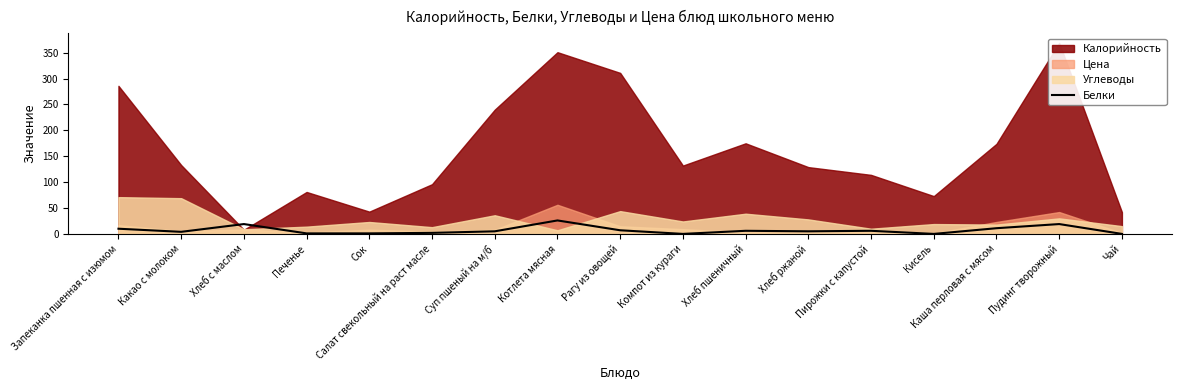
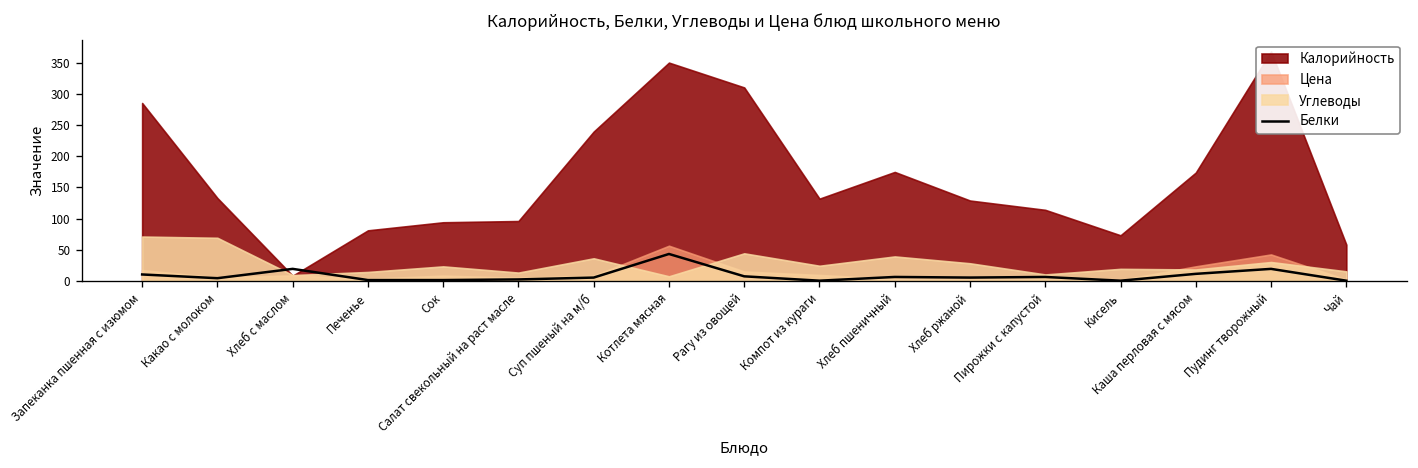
  {
    "Белки": {
      "Запеканка пшенная с изюмом": 10,
      "Хлеб с маслом": 20,
      "Сок": 0,
-     "Котлета мясная": 30,
+     "Котлета мясная": 40,
      "Рагу из овощей": 10,
      "Компот из кураги": 0,
      "Каша перловая с мясом": 10,
      "Пудинг творожный": 20
    },
    "Калорийность": {
      "Запеканка пшенная с изюмом": 290,
      "Какао с молоком": 130,
      "Печенье": 80,
-     "Сок": 40,
+     "Сок": 90,
      "Салат свекольный на раст масле": 100,
      "Суп пшеный на м/б": 240,
      "Котлета мясная": 350,
      "Рагу из овощей": 310,
      "Компот из кураги": 130,
      "Хлеб пшеничный": 180,
      "Хлеб ржаной": 130,
      "Пирожки с капустой": 110,
      "Кисель": 70,
      "Каша перловая с мясом": 170,
-     "Чай": 40
+     "Чай": 60
    },
    "Цена": {
      "Запеканка пшенная с изюмом": 20,
      "Сок": 10,
      "Котлета мясная": 60,
      "Рагу из овощей": 10,
      "Компот из кураги": 10,
      "Каша перловая с мясом": 20,
      "Пудинг творожный": 40
    },
    "Углеводы": {
      "Запеканка пшенная с изюмом": 70,
      "Какао с молоком": 70,
      "Печенье": 10,
      "Сок": 20,
      "Салат свекольный на раст масле": 10,
      "Суп пшеный на м/б": 40,
      "Котлета мясная": 10,
      "Рагу из овощей": 40,
      "Компот из кураги": 20,
      "Хлеб пшеничный": 40,
      "Хлеб ржаной": 30,
      "Кисель": 20,
      "Каша перловая с мясом": 20,
      "Пудинг творожный": 30,
      "Чай": 20
    }
  }
